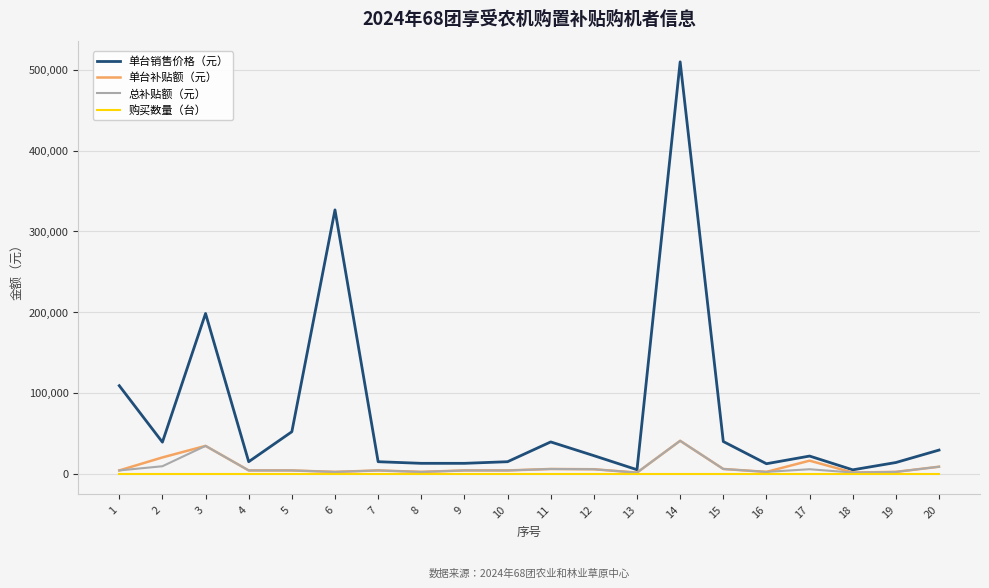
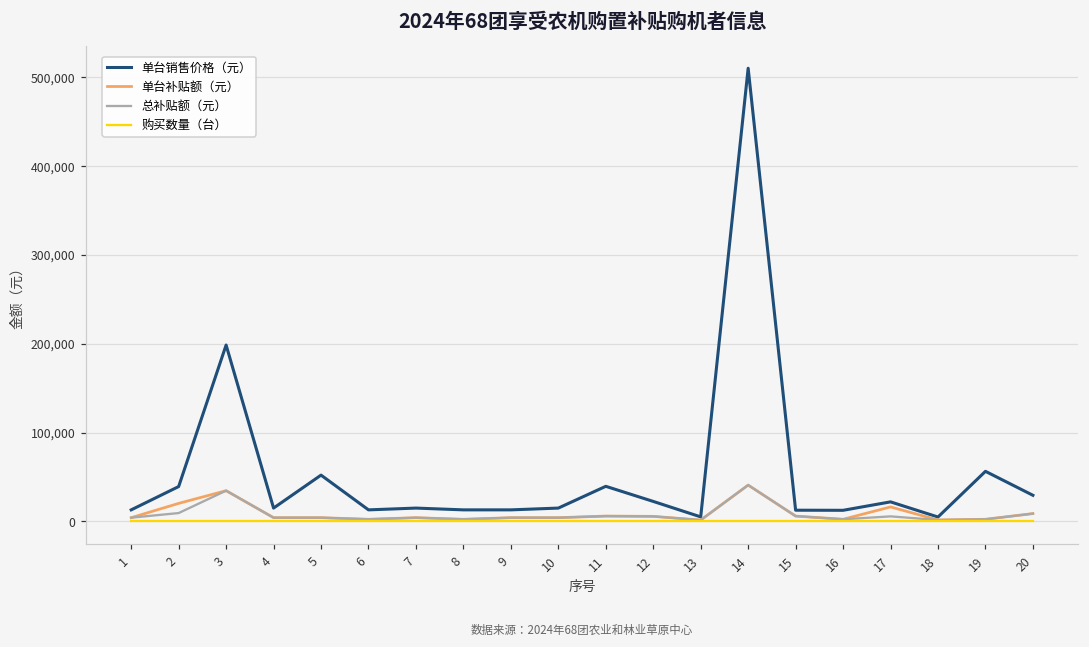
  {
    "单台销售价格（元）": {
-     "1": "110,000",
+     "1": "10,000",
      "2": "40,000",
      "3": "200,000",
      "4": "20,000",
      "5": "50,000",
-     "6": "330,000",
+     "6": "10,000",
      "7": "20,000",
      "8": "10,000",
      "9": "10,000",
      "10": "20,000",
      "11": "40,000",
      "12": "20,000",
      "13": "10,000",
      "14": "510,000",
-     "15": "40,000",
+     "15": "10,000",
      "16": "10,000",
      "17": "20,000",
      "18": "0",
-     "19": "10,000",
+     "19": "60,000",
      "20": "30,000"
    },
    "单台补贴额（元）": {
      "2": "20,000",
      "17": "20,000"
    },
    "总补贴额（元）": {
      "2": "10,000",
      "17": "10,000"
    },
    "购买数量（台）": {
      "1": "0",
      "2": "0",
      "3": "0",
      "4": "0",
      "5": "0",
      "7": "0",
      "9": "0",
      "10": "0",
      "11": "0",
      "12": "0",
      "14": "0",
      "15": "0",
      "17": "0",
      "20": "0"
    }
  }
